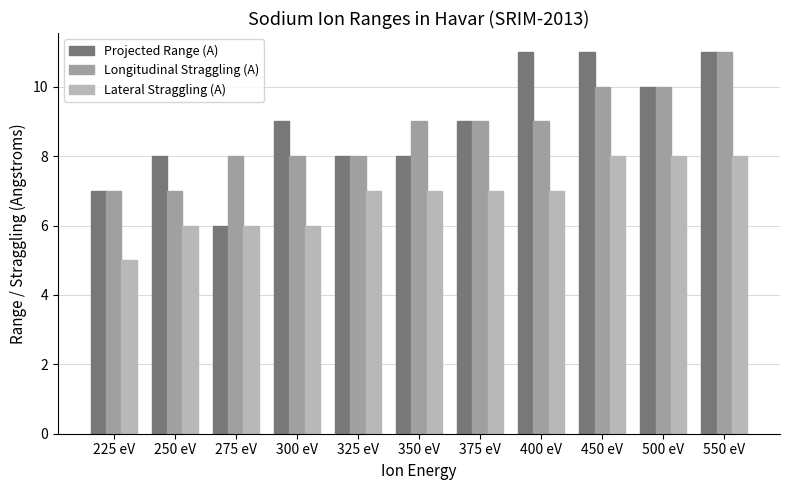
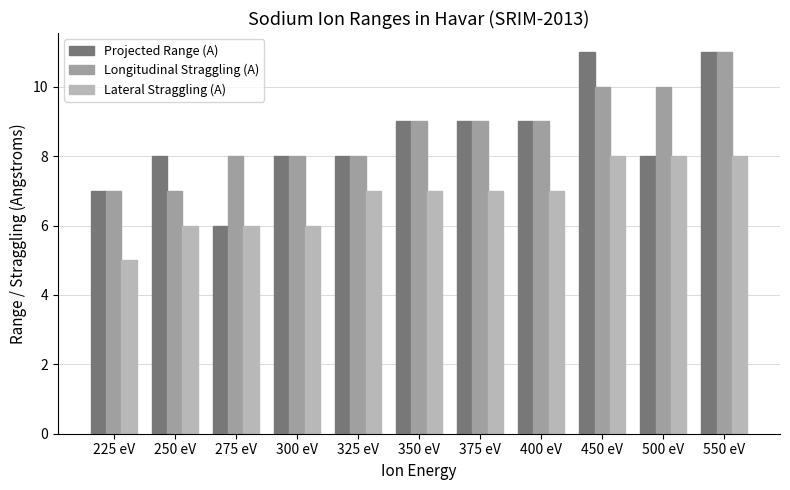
  {
    "Projected Range (A)": {
      "225 eV": 7,
      "250 eV": 8,
      "275 eV": 6,
-     "300 eV": 9,
+     "300 eV": 8,
      "325 eV": 8,
-     "350 eV": 8,
+     "350 eV": 9,
      "375 eV": 9,
-     "400 eV": 11,
+     "400 eV": 9,
      "450 eV": 11,
-     "500 eV": 10,
+     "500 eV": 8,
      "550 eV": 11
    }
  }
